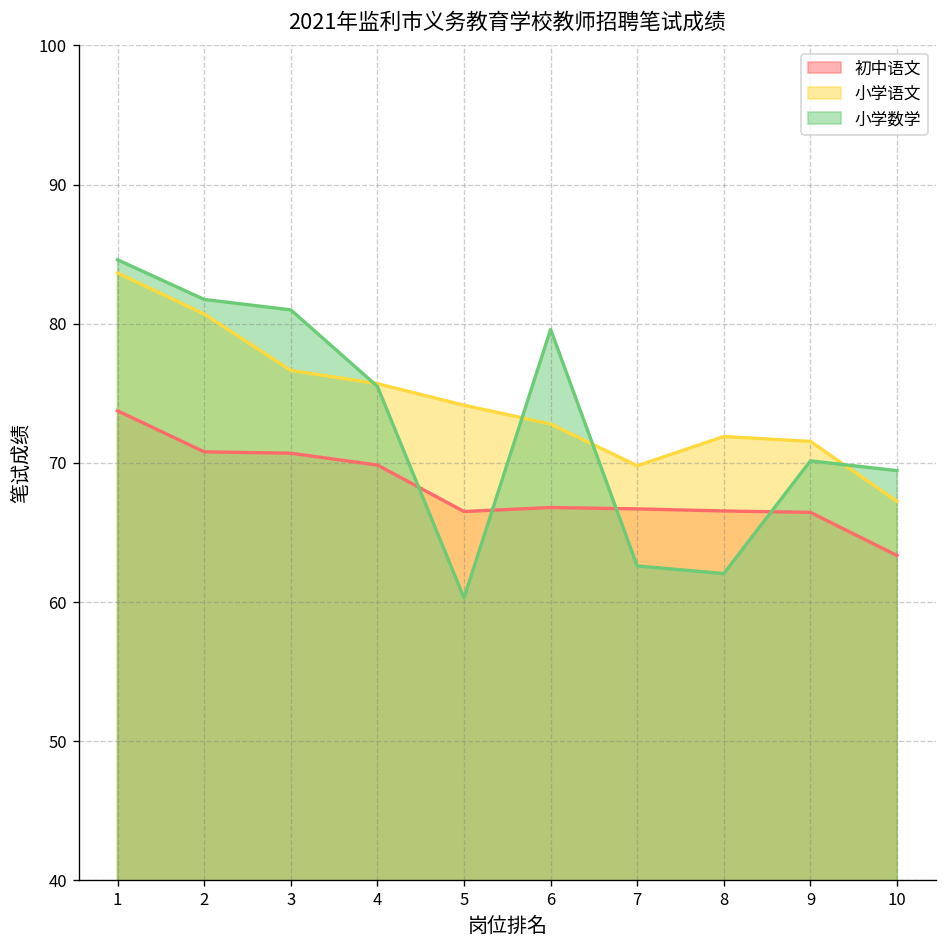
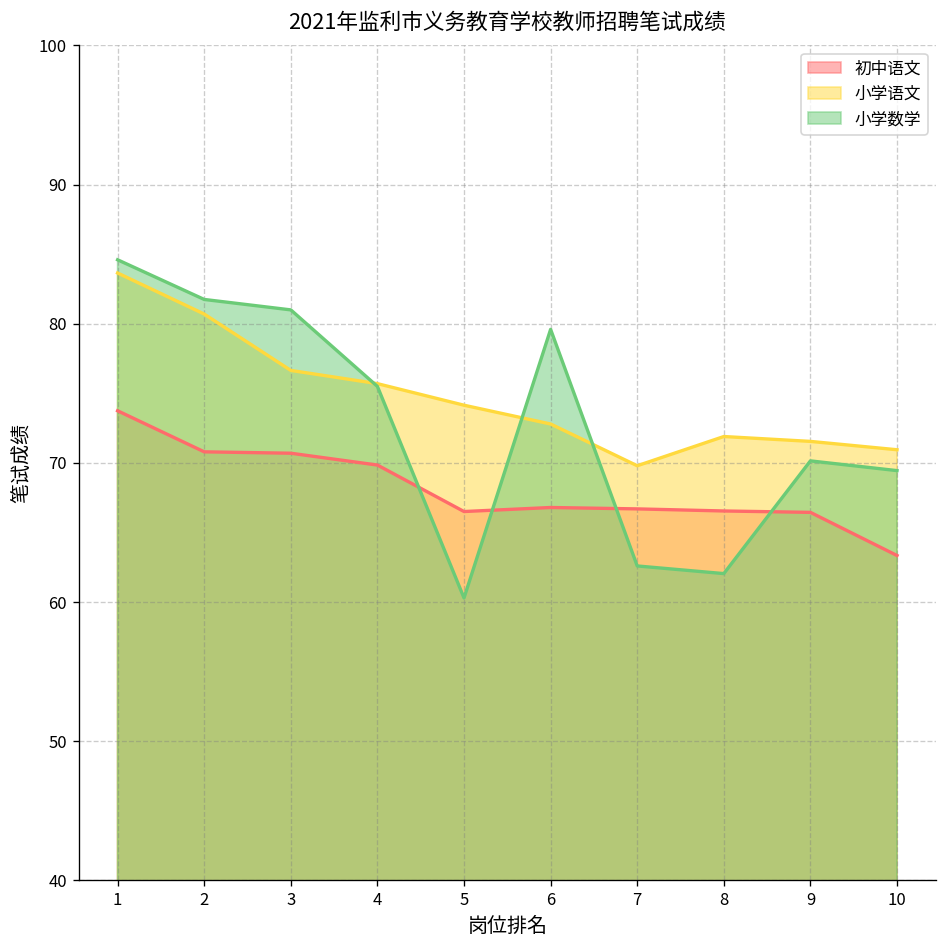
  {
    "初中语文": {
      "1": 73.8,
      "2": 70.8,
      "3": 70.7,
      "4": 69.9,
      "5": 66.5,
      "6": 66.8,
      "7": 66.7,
      "8": 66.6,
      "9": 66.5,
      "10": 63.4
    },
    "小学语文": {
      "1": 83.7,
      "2": 80.7,
      "3": 76.7,
      "5": 74.2,
      "6": 72.8,
      "7": 69.8,
      "8": 71.9,
      "9": 71.6,
-     "10": 67.2
+     "10": 71.0
    },
    "小学数学": {
      "1": 84.6,
      "2": 81.8,
      "3": 81.0,
      "5": 60.3,
      "6": 79.6,
      "7": 62.6,
      "8": 62.1,
      "9": 70.2,
      "10": 69.5
    }
  }
